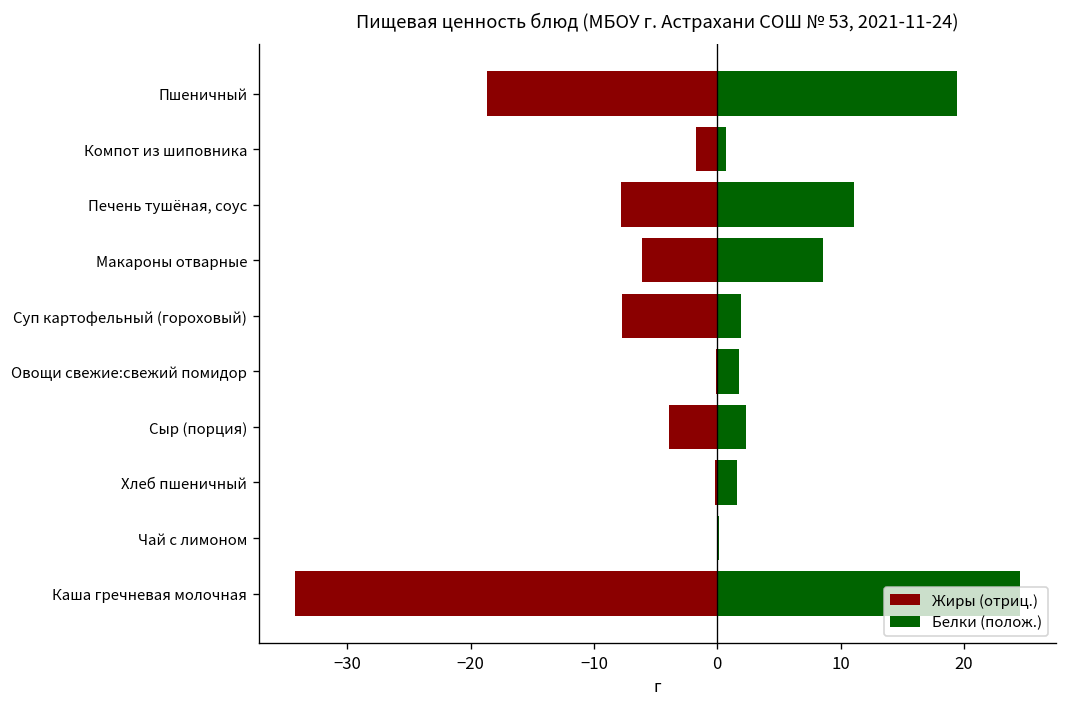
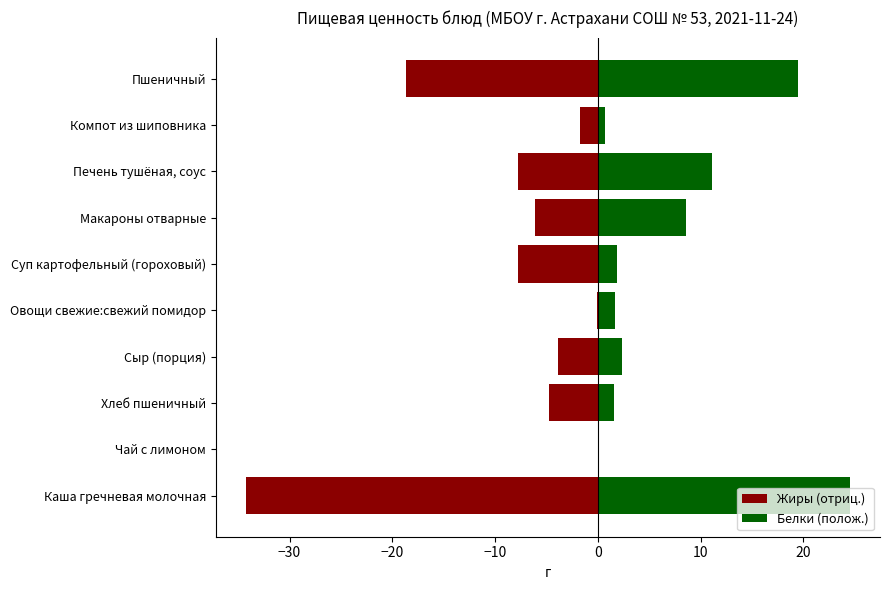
  {
    "Жиры (отриц.)": {
      "Пшеничный": -18.7,
      "Компот из шиповника": -1.7,
      "Печень тушёная, соус": -7.8,
      "Макароны отварные": -6.1,
      "Суп картофельный (гороховый)": -7.7,
      "Сыр (порция)": -3.9,
-     "Хлеб пшеничный": -0.2,
+     "Хлеб пшеничный": -4.7,
      "Каша гречневая молочная": -34.2
    },
    "Белки (полож.)": {
      "Пшеничный": 19.5,
      "Компот из шиповника": 0.7,
      "Печень тушёная, соус": 11.1,
      "Макароны отварные": 8.6,
      "Суп картофельный (гороховый)": 1.9,
      "Овощи свежие:свежий помидор": 1.7,
      "Сыр (порция)": 2.3,
      "Хлеб пшеничный": 1.6
    }
  }
